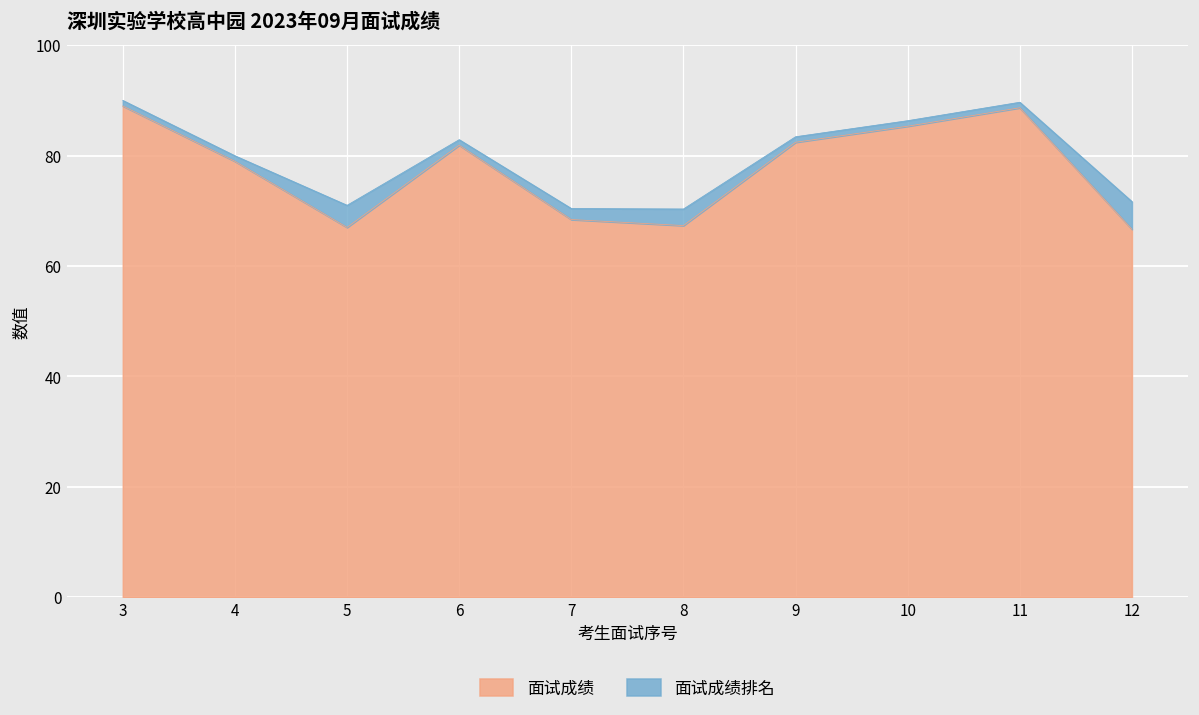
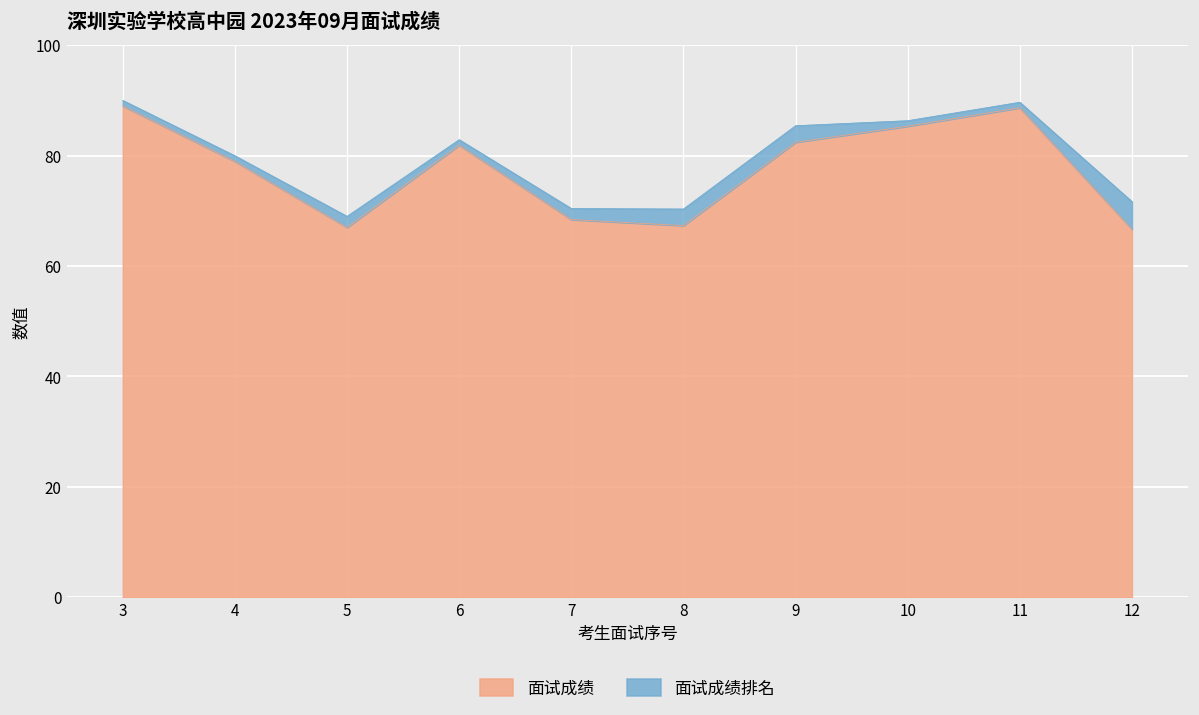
  {
    "面试成绩": {
      "3": 89,
      "4": 79,
      "5": 67,
      "6": 82,
      "7": 68,
      "8": 67,
      "9": 82,
      "10": 85,
      "11": 89,
      "12": 67
    },
    "面试成绩排名": {
      "3": 1,
      "4": 1,
-     "5": 4,
+     "5": 2,
      "6": 1,
      "7": 2,
      "8": 3,
-     "9": 1,
+     "9": 3,
      "10": 1,
      "11": 1,
      "12": 5
    }
  }
